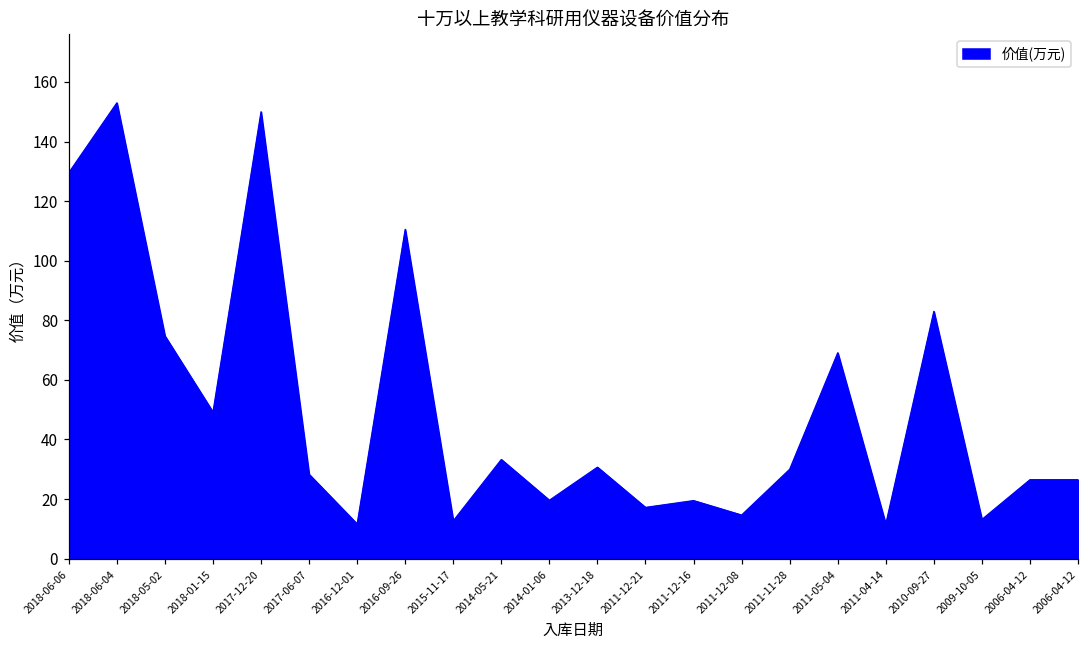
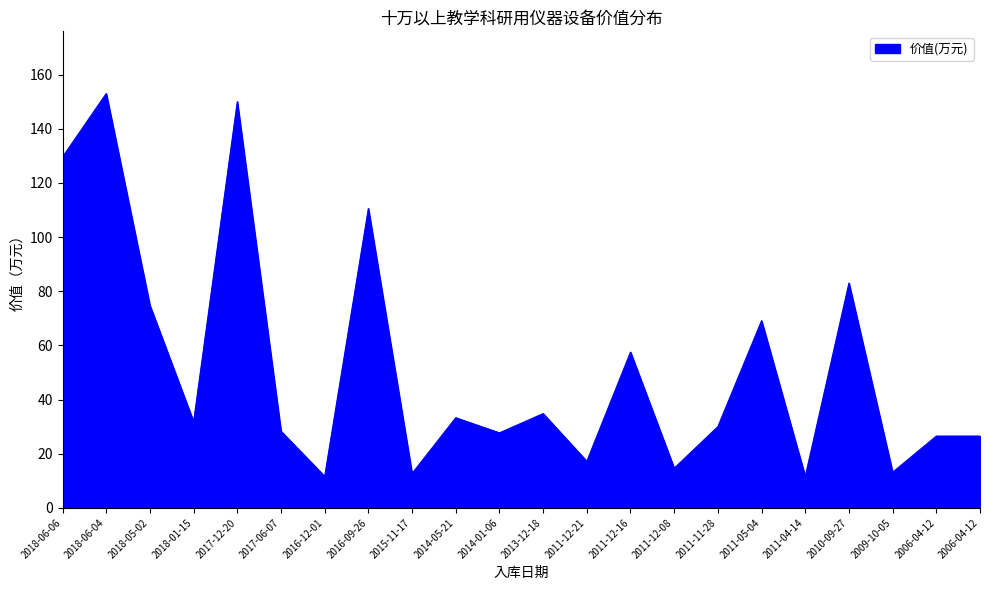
  {
    "2018-06-06": 130,
    "2018-06-04": 153,
    "2018-05-02": 75,
-   "2018-01-15": 49,
+   "2018-01-15": 32,
    "2017-12-20": 150,
    "2017-06-07": 28,
    "2016-12-01": 12,
    "2016-09-26": 111,
    "2015-11-17": 13,
    "2014-05-21": 33,
-   "2014-01-06": 20,
-   "2013-12-18": 31,
+   "2014-01-06": 28,
+   "2013-12-18": 35,
    "2011-12-21": 17,
-   "2011-12-16": 19,
+   "2011-12-16": 58,
    "2011-12-08": 15,
    "2011-11-28": 30,
    "2011-05-04": 69,
    "2011-04-14": 12,
    "2010-09-27": 83,
    "2009-10-05": 13
  }
